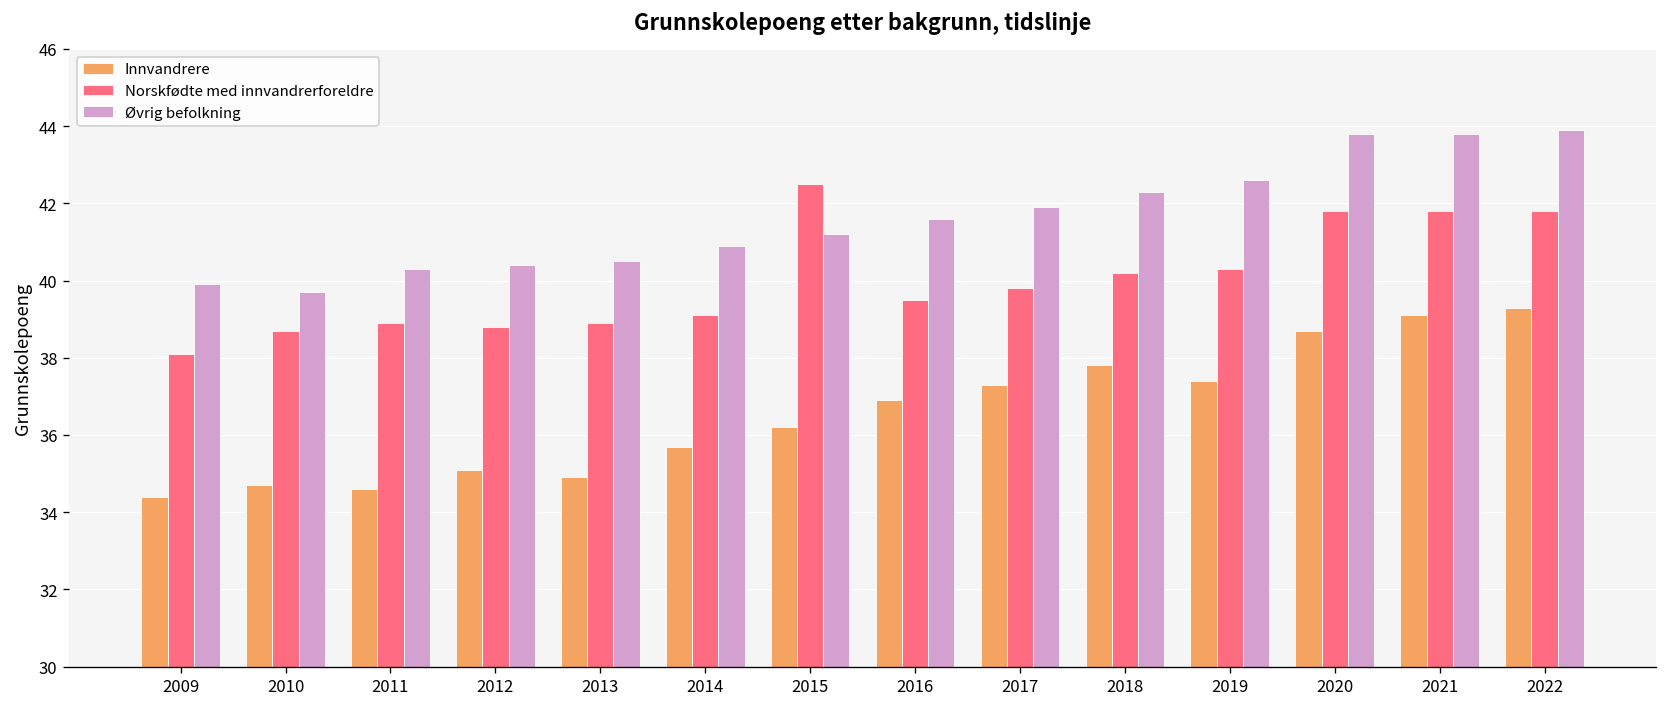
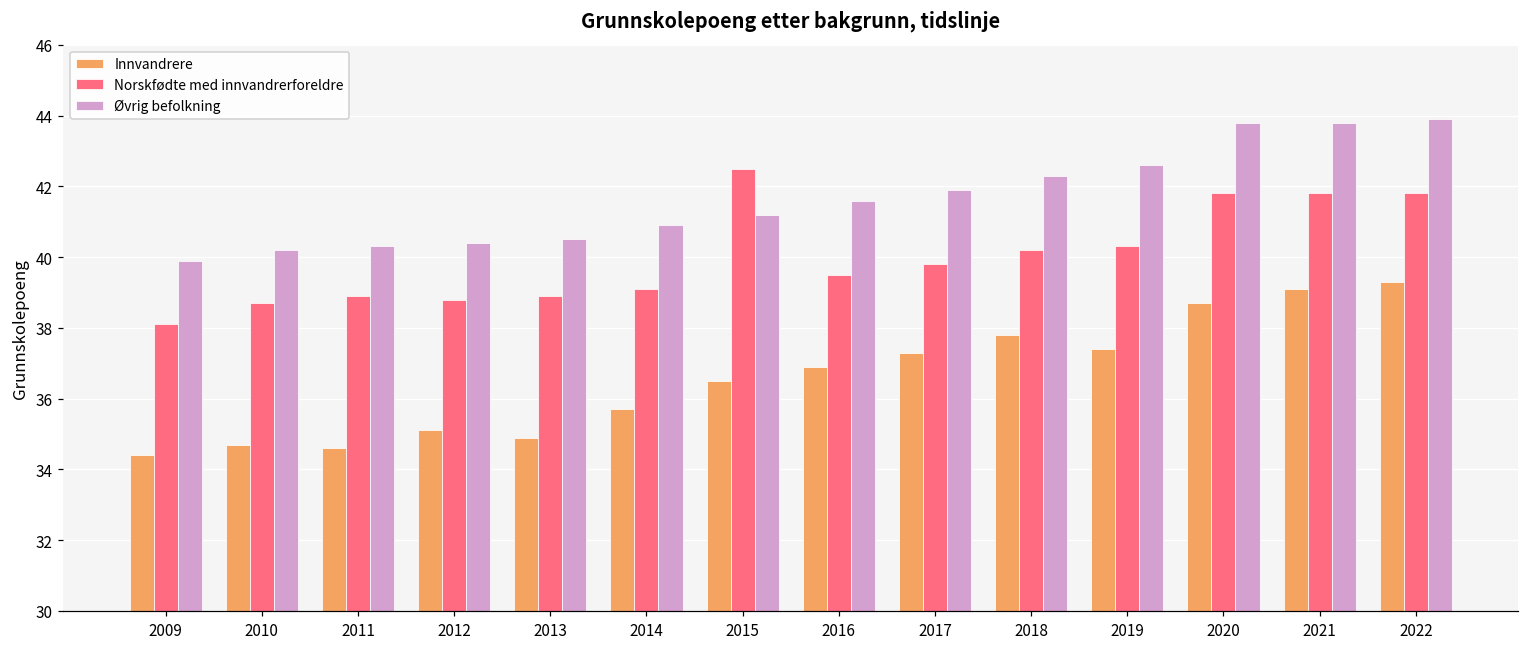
  {
    "Innvandrere": {
      "2009": 34.4,
      "2010": 34.7,
      "2011": 34.6,
      "2012": 35.1,
      "2013": 34.9,
      "2014": 35.7,
-     "2015": 36.2,
+     "2015": 36.5,
      "2016": 36.9,
      "2017": 37.3,
      "2018": 37.8,
      "2019": 37.4,
      "2020": 38.7,
      "2021": 39.1,
      "2022": 39.3
    },
    "Norskfødte med innvandrerforeldre": {
      "2009": 38.1,
      "2010": 38.7,
      "2011": 38.9,
      "2012": 38.8,
      "2013": 38.9,
      "2014": 39.1,
      "2015": 42.5,
      "2016": 39.5,
      "2017": 39.8,
      "2018": 40.2,
      "2019": 40.3,
      "2020": 41.8,
      "2021": 41.8,
      "2022": 41.8
    },
    "Øvrig befolkning": {
      "2009": 39.9,
-     "2010": 39.7,
+     "2010": 40.2,
      "2011": 40.3,
      "2012": 40.4,
      "2013": 40.5,
      "2014": 40.9,
      "2015": 41.2,
      "2016": 41.6,
      "2017": 41.9,
      "2018": 42.3,
      "2019": 42.6,
      "2020": 43.8,
      "2021": 43.8,
      "2022": 43.9
    }
  }
